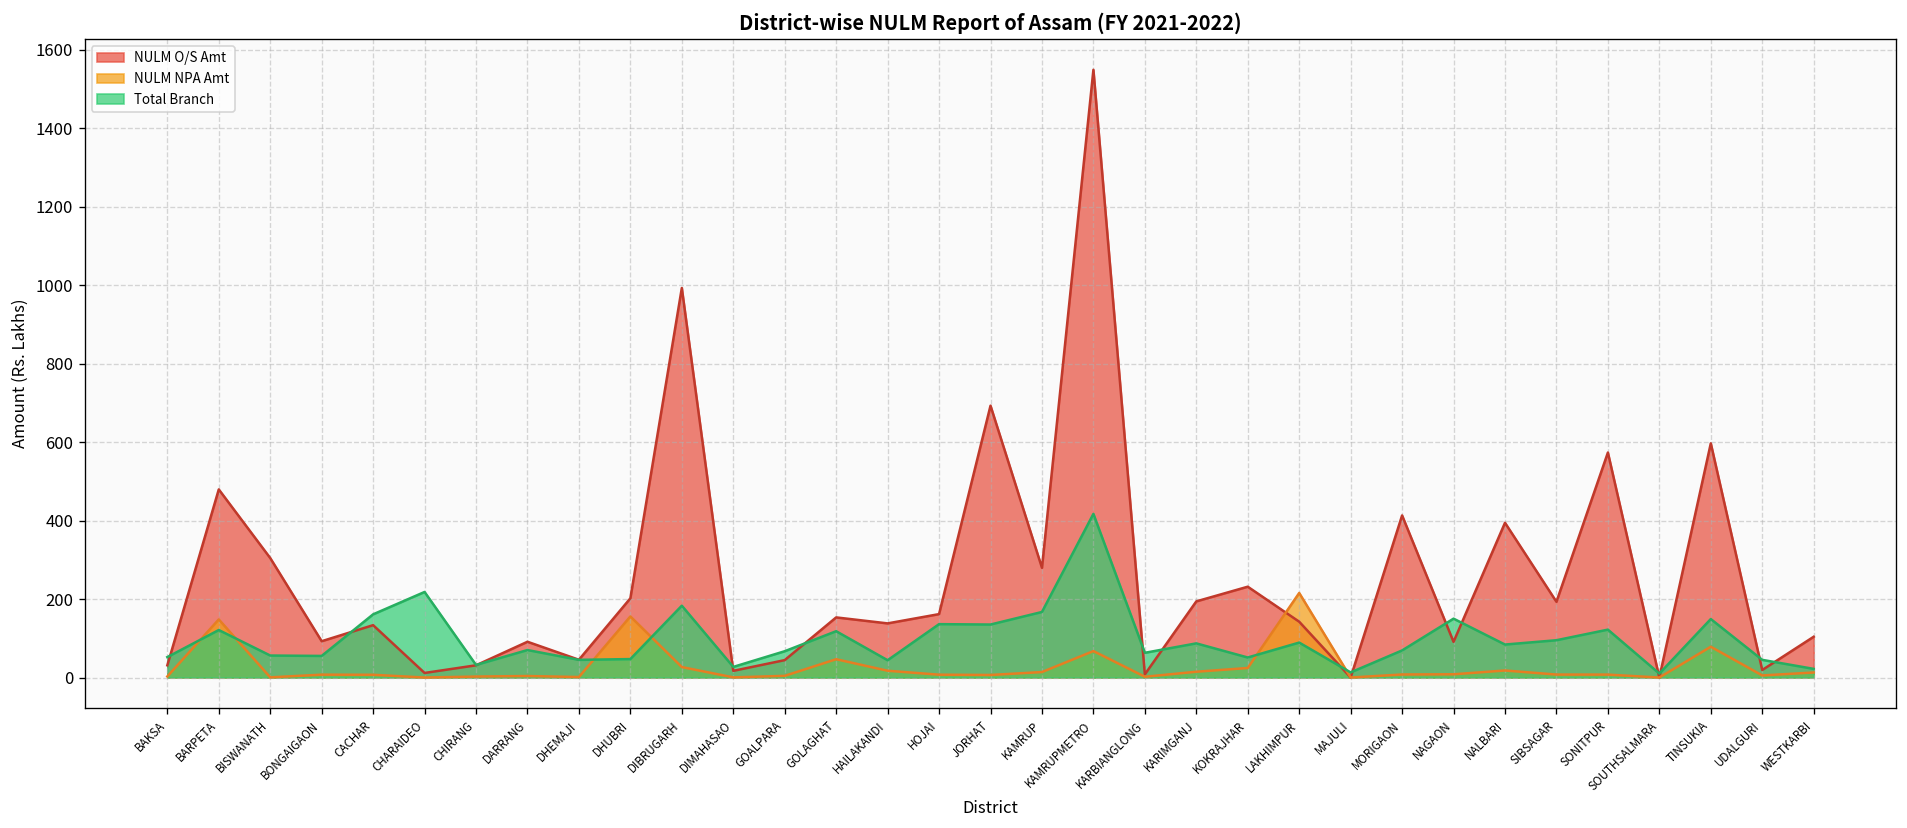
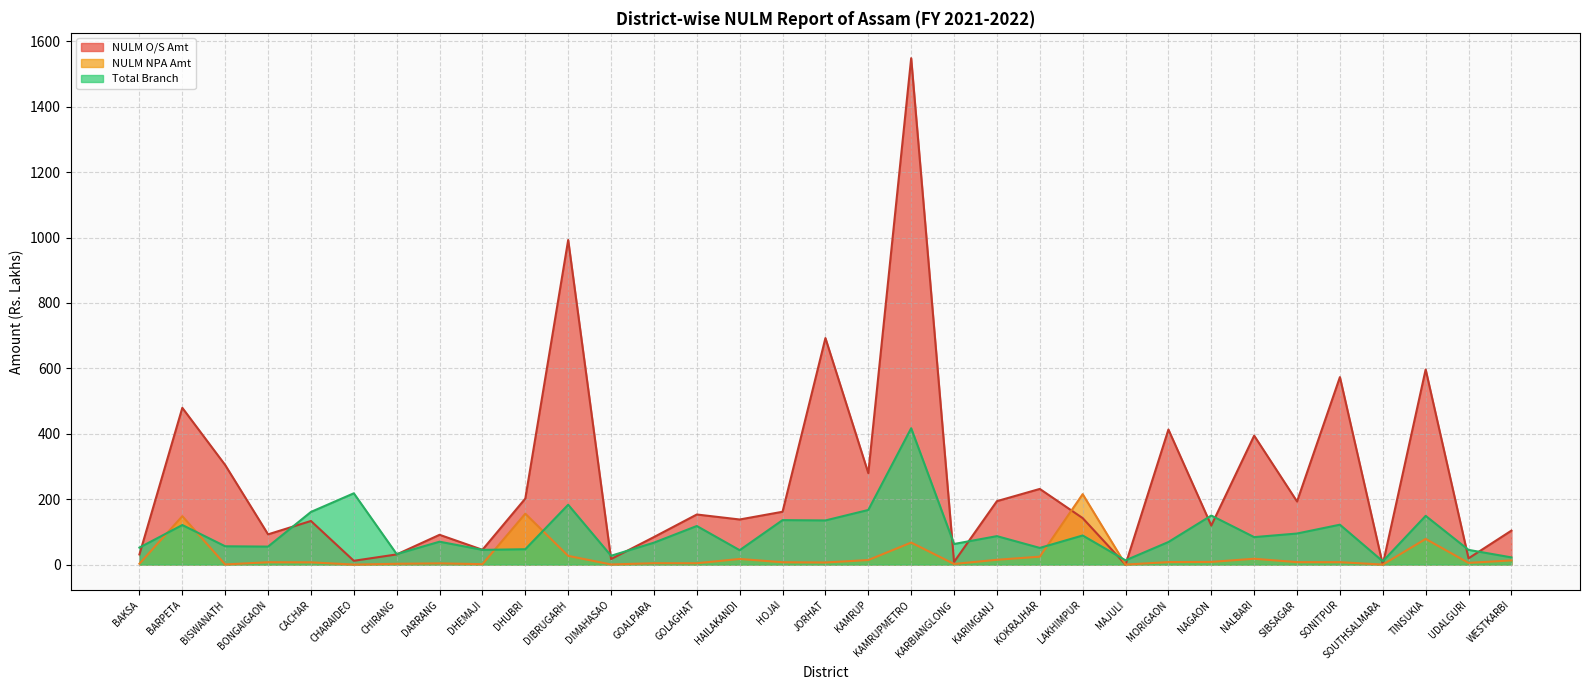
  {
    "NULM O/S Amt": {
      "BAKSA": 30,
      "BARPETA": 480,
      "BISWANATH": 300,
      "BONGAIGAON": 90,
      "CACHAR": 130,
      "CHARAIDEO": 10,
      "DARRANG": 90,
      "DHUBRI": 200,
      "DIBRUGARH": 990,
      "DIMAHASAO": 20,
-     "GOALPARA": 40,
+     "GOALPARA": 80,
      "GOLAGHAT": 150,
      "HAILAKANDI": 140,
      "HOJAI": 160,
      "JORHAT": 690,
      "KAMRUP": 280,
      "KAMRUPMETRO": 1550,
      "KARIMGANJ": 190,
      "KOKRAJHAR": 230,
      "LAKHIMPUR": 140,
      "MORIGAON": 410,
-     "NAGAON": 90,
+     "NAGAON": 120,
      "NALBARI": 390,
      "SIBSAGAR": 190,
      "SONITPUR": 570,
      "TINSUKIA": 600,
      "UDALGURI": 20,
      "WESTKARBI": 100
    },
    "NULM NPA Amt": {
      "BAKSA": 0,
      "BARPETA": 150,
      "BISWANATH": 0,
      "BONGAIGAON": 10,
      "CACHAR": 10,
      "CHARAIDEO": 0,
      "CHIRANG": 0,
      "DARRANG": 0,
      "DHEMAJI": 0,
      "DHUBRI": 160,
      "DIBRUGARH": 30,
      "DIMAHASAO": 0,
      "GOALPARA": 0,
-     "GOLAGHAT": 50,
+     "GOLAGHAT": 0,
      "HAILAKANDI": 20,
      "HOJAI": 10,
      "JORHAT": 10,
      "KAMRUP": 10,
      "KAMRUPMETRO": 70,
      "KARIMGANJ": 10,
      "KOKRAJHAR": 20,
      "LAKHIMPUR": 220,
      "MORIGAON": 10,
      "NAGAON": 10,
      "NALBARI": 20,
      "SIBSAGAR": 10,
      "SONITPUR": 10,
      "TINSUKIA": 80,
      "UDALGURI": 10,
      "WESTKARBI": 10
    },
    "Total Branch": {
      "BAKSA": 50,
      "BARPETA": 120,
      "BISWANATH": 60,
      "BONGAIGAON": 60,
      "CACHAR": 160,
      "CHARAIDEO": 220,
      "DARRANG": 70,
      "DHUBRI": 50,
      "DIBRUGARH": 180,
      "DIMAHASAO": 30,
      "GOALPARA": 70,
      "GOLAGHAT": 120,
      "HAILAKANDI": 40,
      "HOJAI": 140,
      "JORHAT": 140,
      "KAMRUP": 170,
      "KAMRUPMETRO": 420,
      "KARBIANGLONG": 60,
      "KARIMGANJ": 90,
      "KOKRAJHAR": 50,
      "LAKHIMPUR": 90,
      "MAJULI": 10,
      "MORIGAON": 70,
      "NAGAON": 150,
      "NALBARI": 80,
      "SIBSAGAR": 100,
      "SONITPUR": 120,
      "SOUTHSALMARA": 10,
      "TINSUKIA": 150,
      "UDALGURI": 50,
      "WESTKARBI": 20
    }
  }
